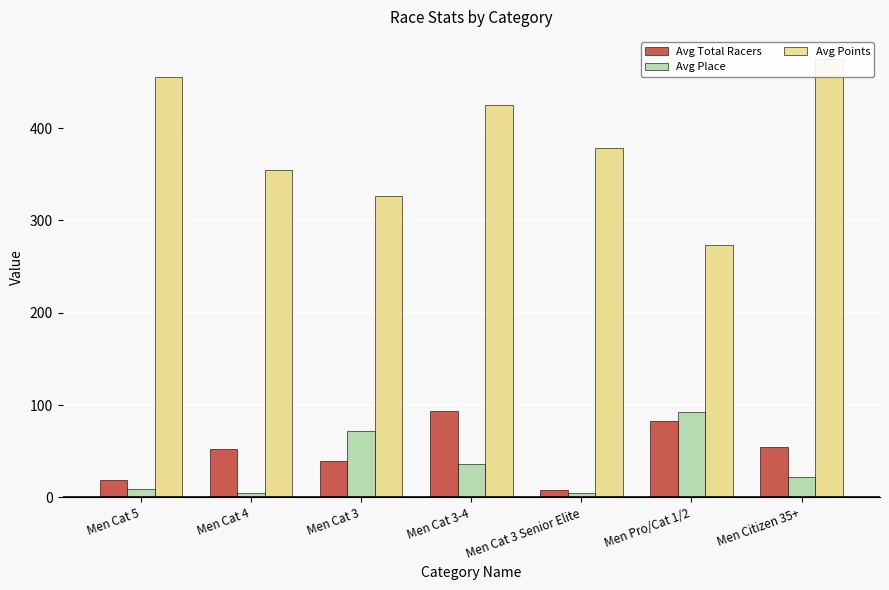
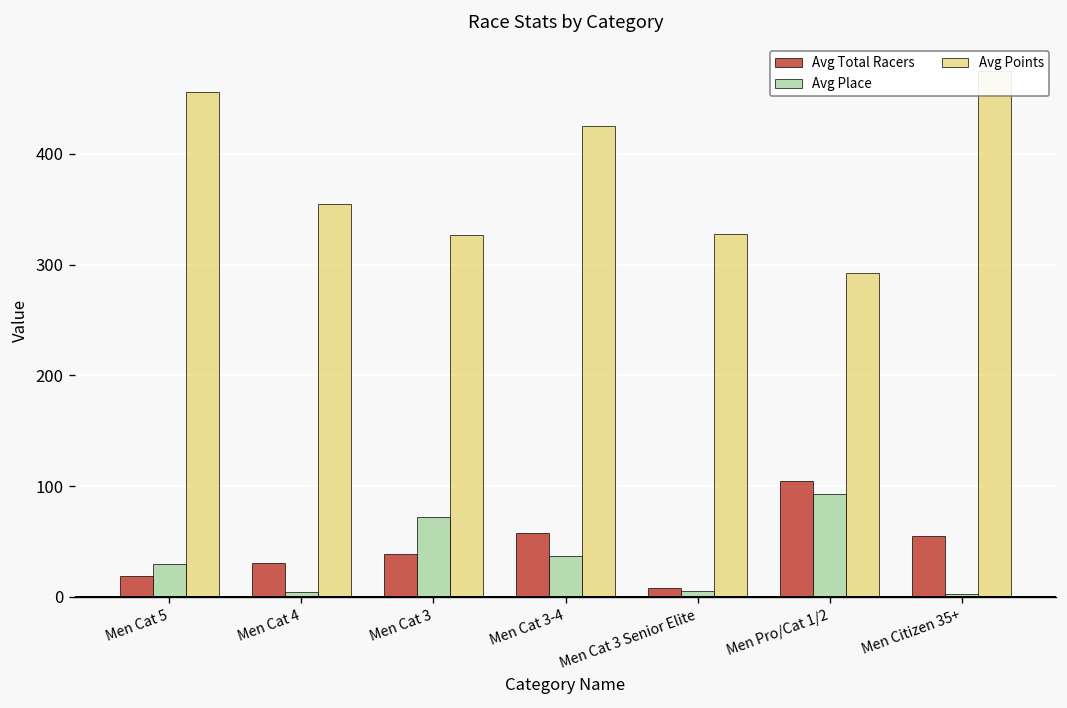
  {
    "Avg Total Racers": {
      "Men Cat 5": 20,
-     "Men Cat 4": 50,
+     "Men Cat 4": 30,
      "Men Cat 3": 40,
-     "Men Cat 3-4": 90,
+     "Men Cat 3-4": 60,
      "Men Cat 3 Senior Elite": 10,
-     "Men Pro/Cat 1/2": 80,
+     "Men Pro/Cat 1/2": 110,
      "Men Citizen 35+": 50
    },
    "Avg Place": {
-     "Men Cat 5": 10,
+     "Men Cat 5": 30,
      "Men Cat 4": 0,
      "Men Cat 3": 70,
      "Men Cat 3-4": 40,
      "Men Cat 3 Senior Elite": 10,
      "Men Pro/Cat 1/2": 90,
-     "Men Citizen 35+": 20
+     "Men Citizen 35+": 0
    },
    "Avg Points": {
      "Men Cat 5": 460,
      "Men Cat 4": 350,
      "Men Cat 3": 330,
      "Men Cat 3-4": 420,
-     "Men Cat 3 Senior Elite": 380,
-     "Men Pro/Cat 1/2": 270
+     "Men Cat 3 Senior Elite": 330,
+     "Men Pro/Cat 1/2": 290
    }
  }
